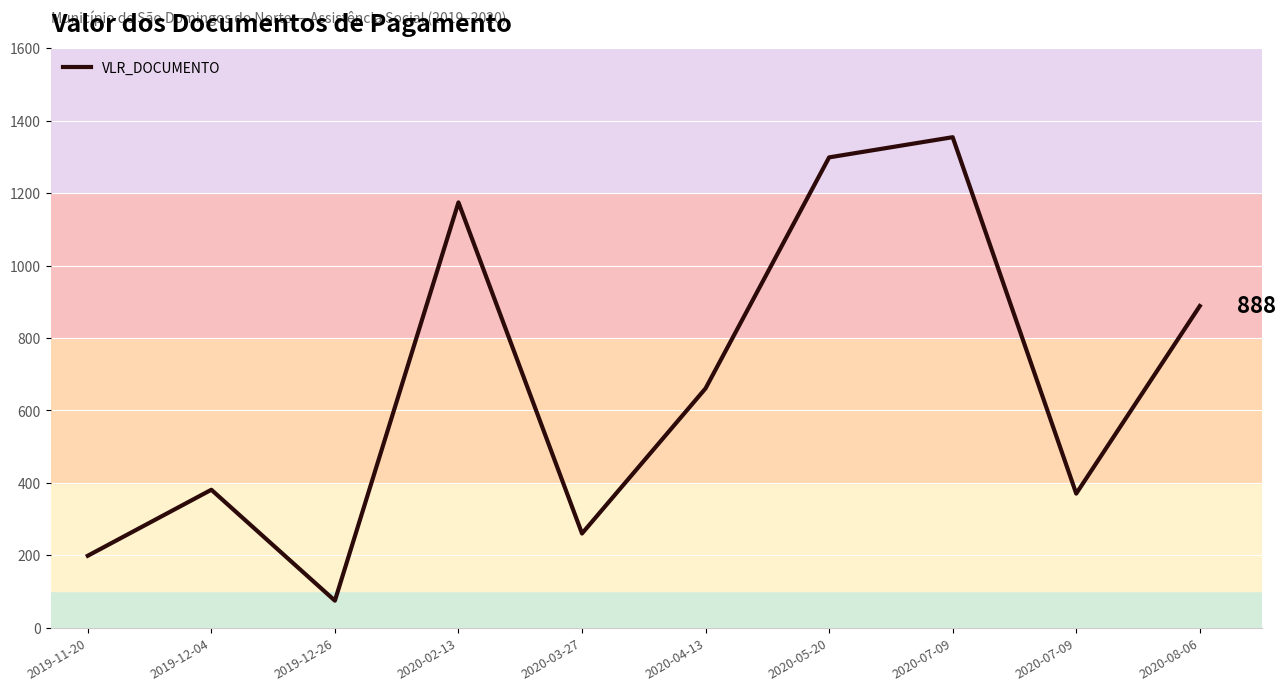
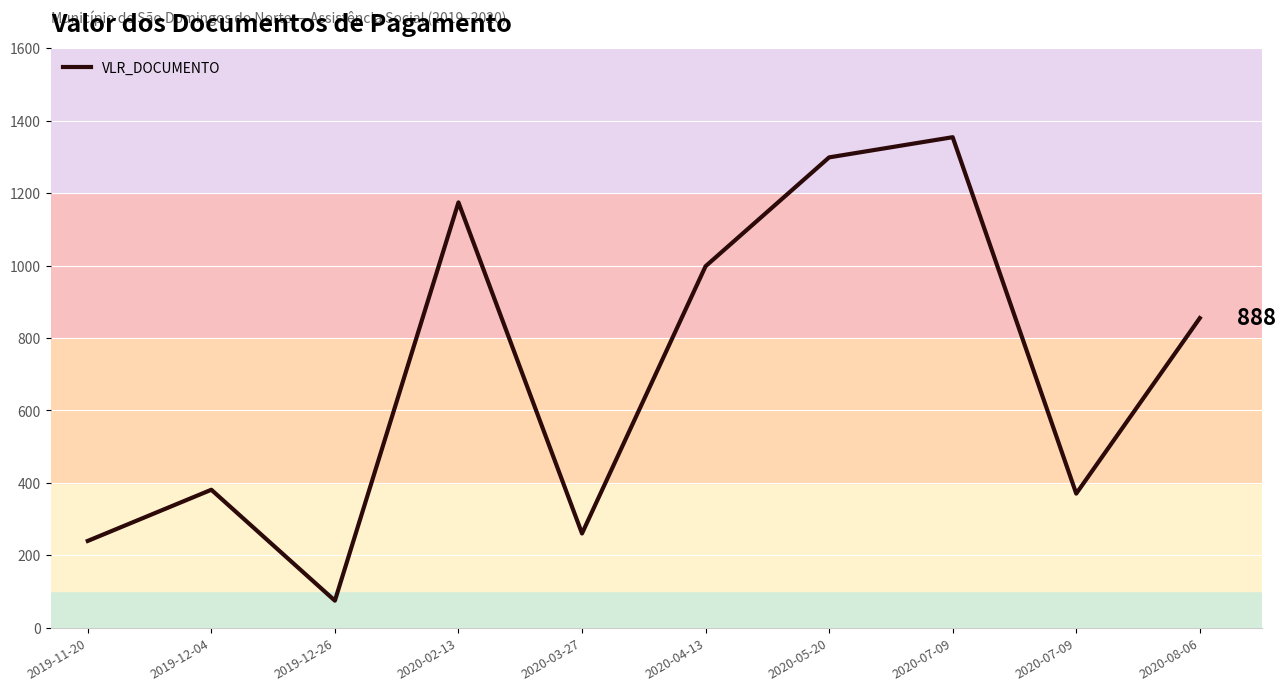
  {
-   "2019-11-20": 200,
+   "2019-11-20": 240,
    "2019-12-04": 380,
    "2019-12-26": 70,
    "2020-02-13": 1170,
    "2020-03-27": 260,
-   "2020-04-13": 660,
+   "2020-04-13": 1000,
    "2020-05-20": 1300,
-   "2020-08-06": 890
+   "2020-08-06": 850
  }
